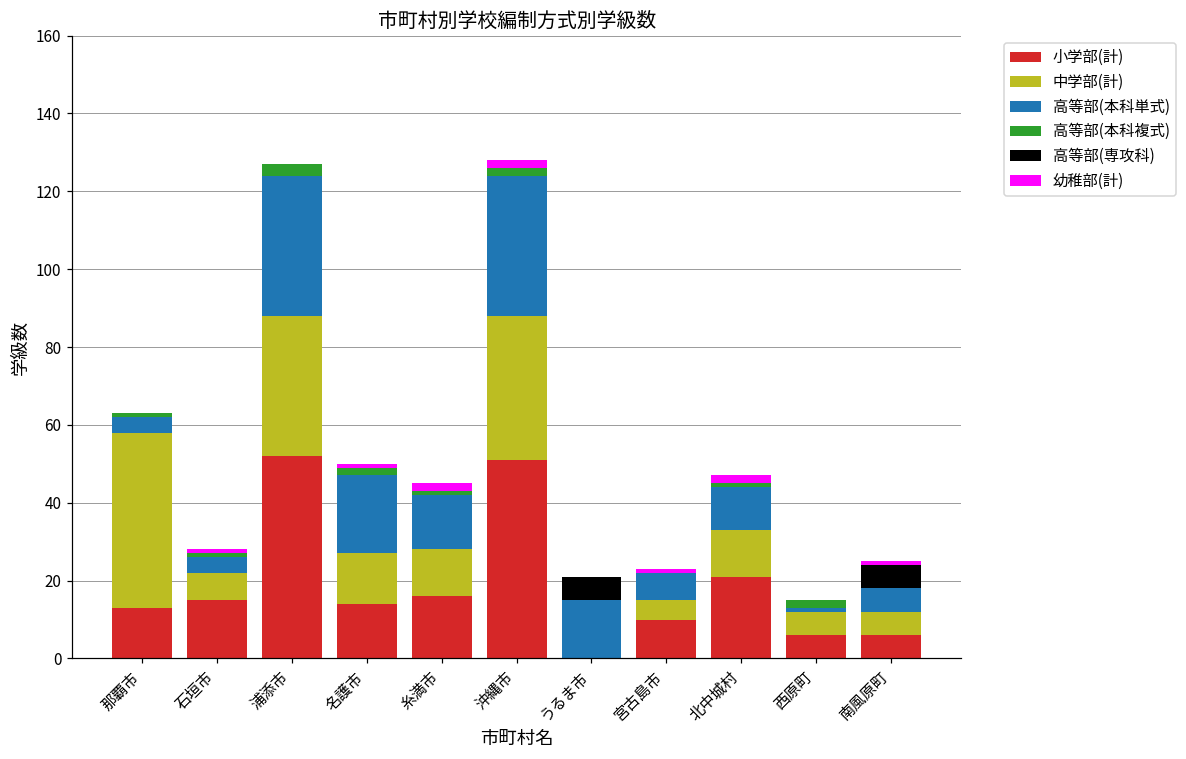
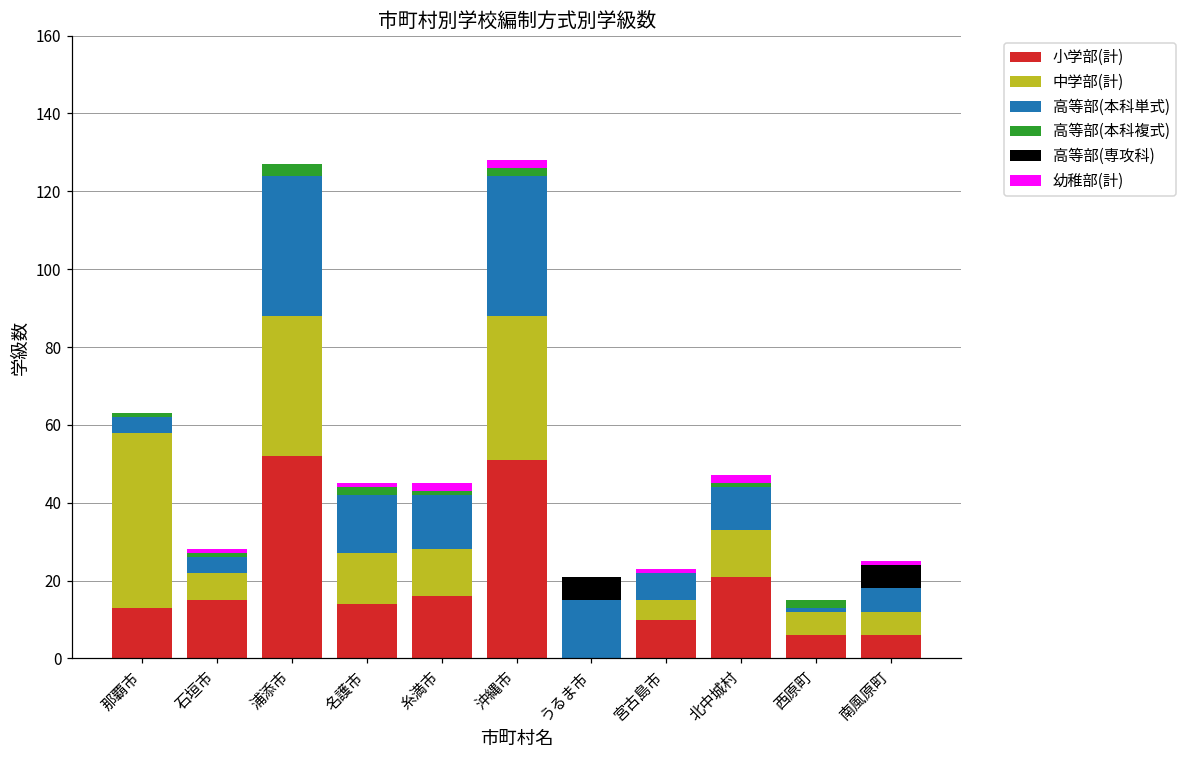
  {
    "小学部(計)": {
      "那覇市": 13,
      "石垣市": 15,
      "浦添市": 52,
      "名護市": 14,
      "糸満市": 16,
      "沖縄市": 51,
      "うるま市": 0,
      "宮古島市": 10,
      "北中城村": 21,
      "西原町": 6,
      "南風原町": 6
    },
    "中学部(計)": {
      "那覇市": 45,
      "石垣市": 7,
      "浦添市": 36,
      "名護市": 13,
      "糸満市": 12,
      "沖縄市": 37,
      "うるま市": 0,
      "宮古島市": 5,
      "北中城村": 12,
      "西原町": 6,
      "南風原町": 6
    },
    "高等部(本科単式)": {
      "那覇市": 4,
      "石垣市": 4,
      "浦添市": 36,
-     "名護市": 20,
+     "名護市": 15,
      "糸満市": 14,
      "沖縄市": 36,
      "うるま市": 15,
      "宮古島市": 7,
      "北中城村": 11,
      "西原町": 1,
      "南風原町": 6
    },
    "高等部(本科複式)": {
      "那覇市": 1,
      "石垣市": 1,
      "浦添市": 3,
      "名護市": 2,
      "糸満市": 1,
      "沖縄市": 2,
      "うるま市": 0,
      "宮古島市": 0,
      "北中城村": 1,
      "西原町": 2,
      "南風原町": 0
    },
    "高等部(専攻科)": {
      "那覇市": 0,
      "石垣市": 0,
      "浦添市": 0,
      "名護市": 0,
      "糸満市": 0,
      "沖縄市": 0,
      "うるま市": 6,
      "宮古島市": 0,
      "北中城村": 0,
      "西原町": 0,
      "南風原町": 6
    },
    "幼稚部(計)": {
      "那覇市": 0,
      "石垣市": 1,
      "浦添市": 0,
      "名護市": 1,
      "糸満市": 2,
      "沖縄市": 2,
      "うるま市": 0,
      "宮古島市": 1,
      "北中城村": 2,
      "西原町": 0,
      "南風原町": 1
    }
  }
